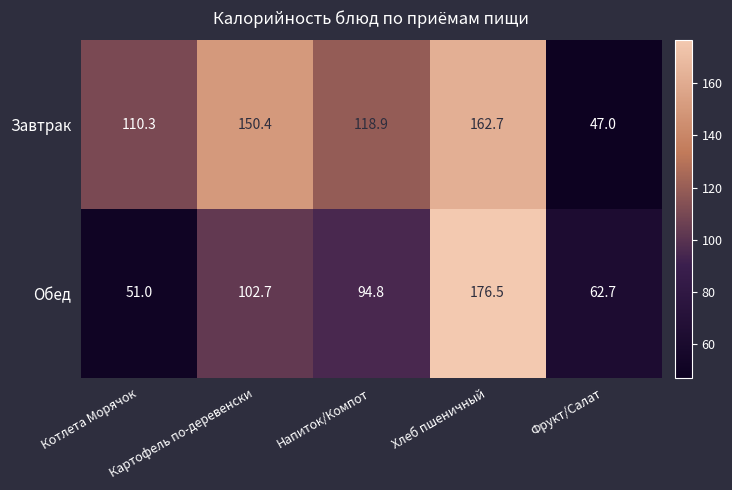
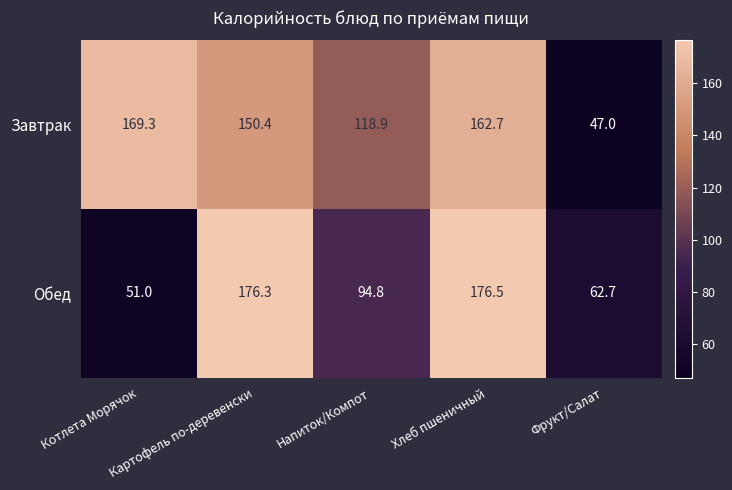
  {
    "Завтрак": {
-     "Котлета Морячок": 110.3,
+     "Котлета Морячок": 169.3,
      "Картофель по-деревенски": 150.4,
      "Напиток/Компот": 118.9,
      "Хлеб пшеничный": 162.7,
      "Фрукт/Салат": 47.0
    },
    "Обед": {
      "Котлета Морячок": 51.0,
-     "Картофель по-деревенски": 102.7,
+     "Картофель по-деревенски": 176.3,
      "Напиток/Компот": 94.8,
      "Хлеб пшеничный": 176.5,
      "Фрукт/Салат": 62.7
    }
  }
